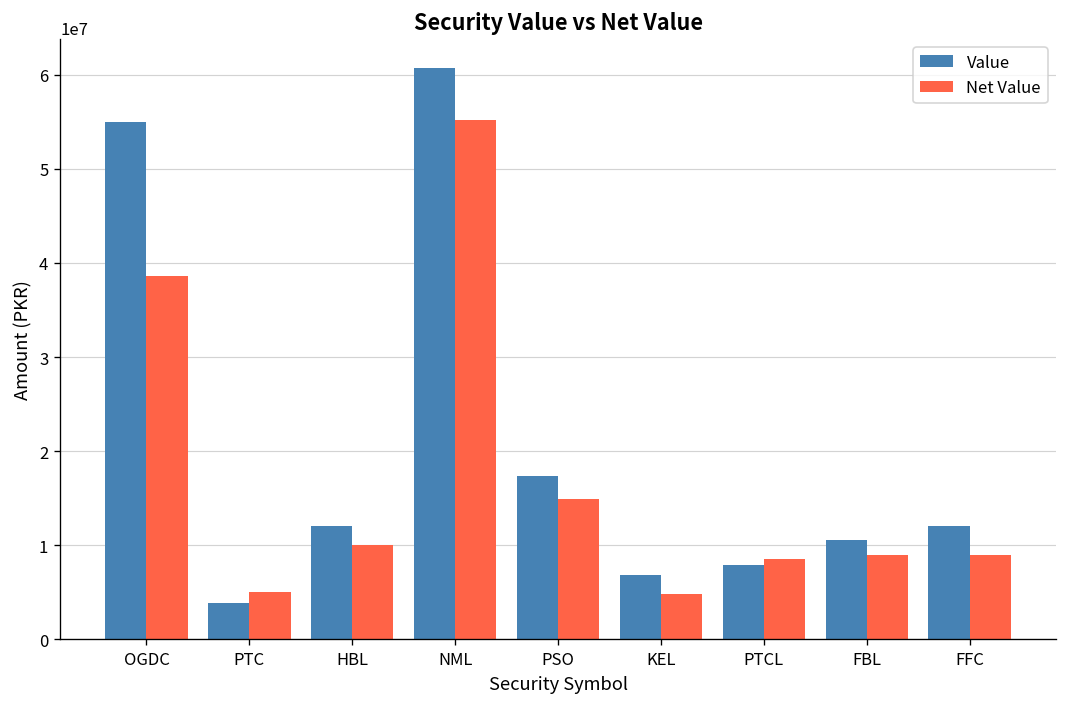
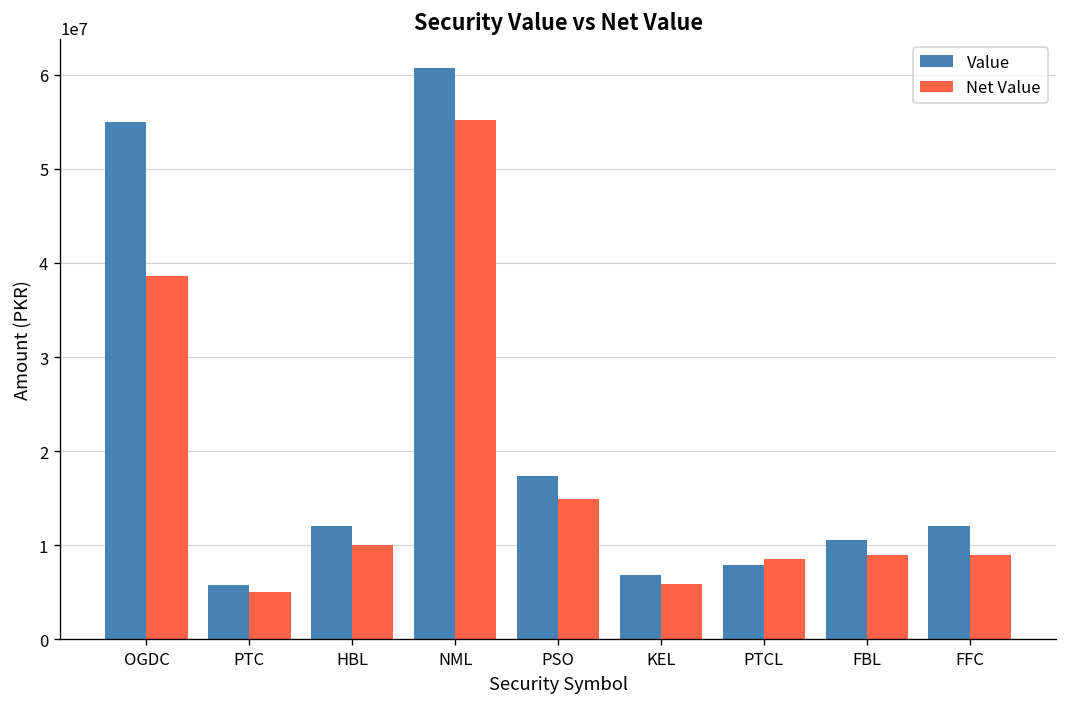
  {
    "Value": {
      "OGDC": 55000000,
-     "PTC": 4000000,
+     "PTC": 6000000,
      "HBL": 12000000,
      "NML": 61000000,
      "PSO": 17000000,
      "KEL": 7000000,
      "PTCL": 8000000,
      "FBL": 11000000,
      "FFC": 12000000
    },
    "Net Value": {
      "OGDC": 39000000,
      "PTC": 5000000,
      "HBL": 10000000,
      "NML": 55000000,
      "PSO": 15000000,
-     "KEL": 5000000,
+     "KEL": 6000000,
      "PTCL": 9000000,
      "FBL": 9000000,
      "FFC": 9000000
    }
  }
